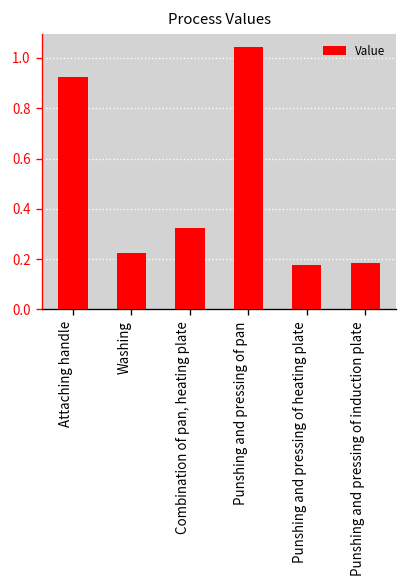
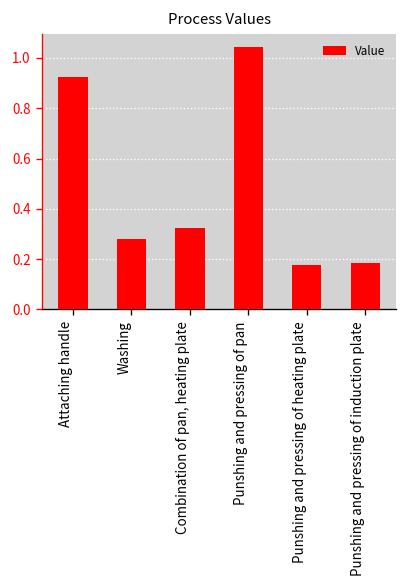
  {
    "Attaching handle": 0.93,
-   "Washing": 0.23,
+   "Washing": 0.28,
    "Combination of pan, heating plate": 0.33,
    "Punshing and pressing of pan": 1.04,
    "Punshing and pressing of heating plate": 0.18,
    "Punshing and pressing of induction plate": 0.19
  }
